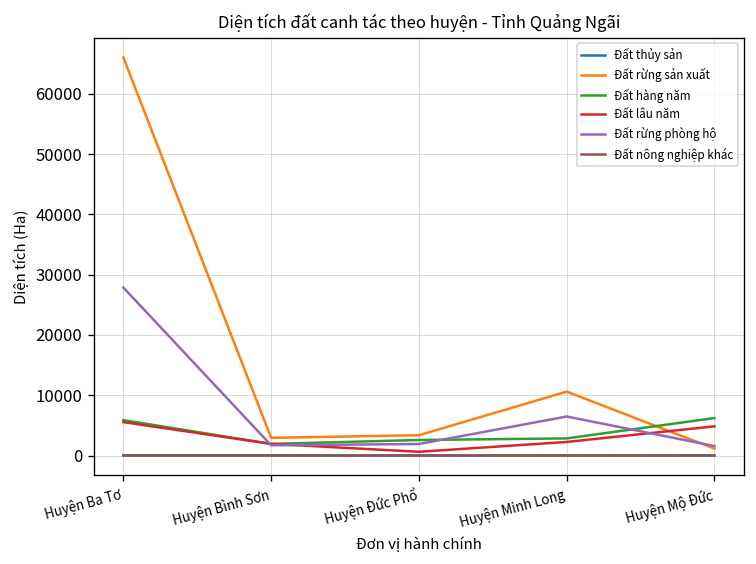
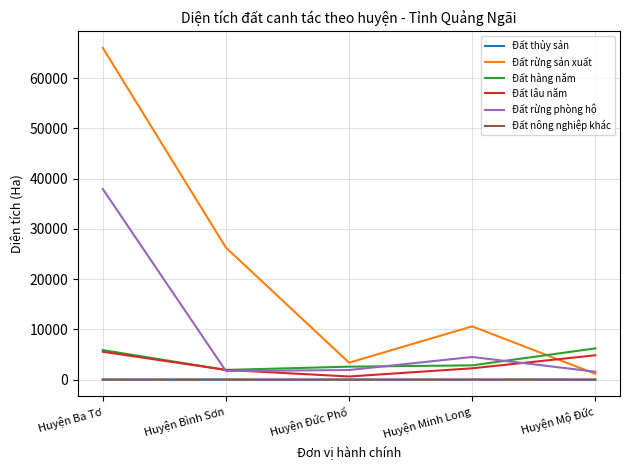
  {
    "Đất nông nghiệp khác": {
      "Huyện Ba Tơ": 0,
      "Huyện Bình Sơn": 0,
      "Huyện Đức Phổ": 0,
      "Huyện Minh Long": 0,
      "Huyện Mộ Đức": 0
    },
    "Đất rừng sản xuất": {
      "Huyện Ba Tơ": 66000,
-     "Huyện Bình Sơn": 3000,
+     "Huyện Bình Sơn": 26000,
      "Huyện Đức Phổ": 3000,
      "Huyện Minh Long": 11000
    },
    "Đất hàng năm": {
      "Huyện Đức Phổ": 3000,
      "Huyện Minh Long": 3000,
      "Huyện Mộ Đức": 6000
    },
    "Đất lâu năm": {
      "Huyện Đức Phổ": 1000,
      "Huyện Minh Long": 2000,
      "Huyện Mộ Đức": 5000
    },
    "Đất rừng phòng hộ": {
-     "Huyện Ba Tơ": 28000,
+     "Huyện Ba Tơ": 38000,
      "Huyện Đức Phổ": 2000,
-     "Huyện Minh Long": 6000
+     "Huyện Minh Long": 5000
    }
  }
